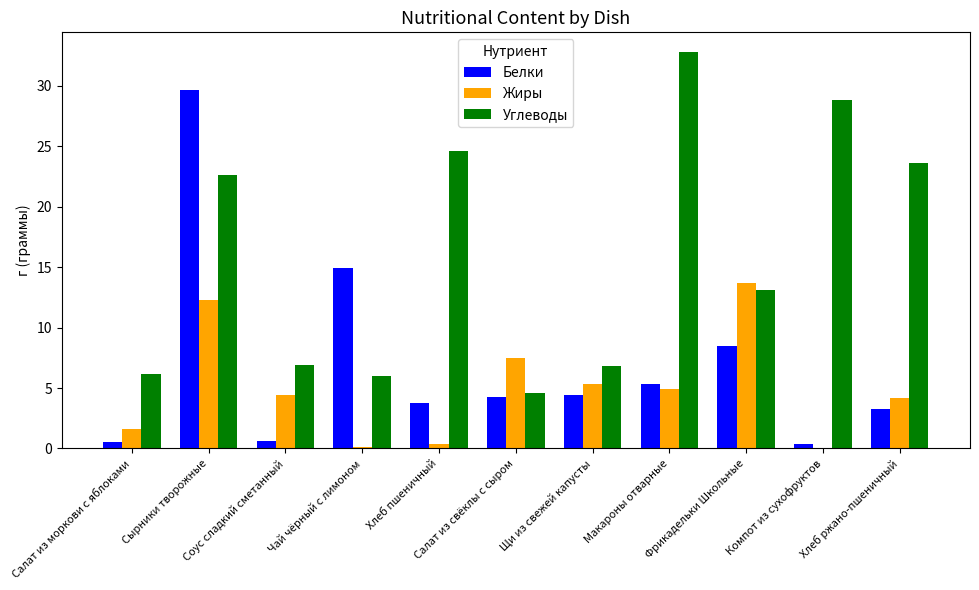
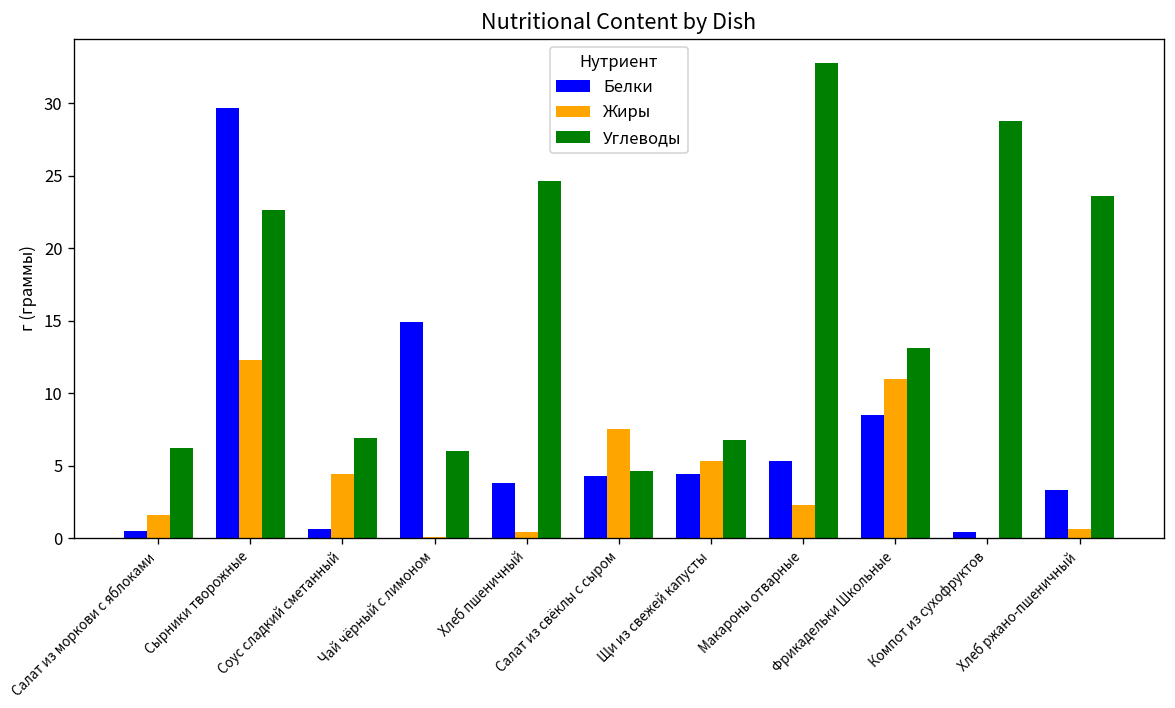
  {
    "Белки": {
      "Салат из моркови с яблоками": 0.5,
      "Сырники творожные": 29.7,
      "Соус сладкий сметанный": 0.6,
      "Чай чёрный с лимоном": 14.9,
      "Хлеб пшеничный": 3.8,
      "Салат из свёклы с сыром": 4.3,
      "Щи из свежей капусты": 4.4,
      "Макароны отварные": 5.3,
      "Фрикадельки Школьные": 8.5,
      "Компот из сухофруктов": 0.4,
      "Хлеб ржано-пшеничный": 3.3
    },
    "Жиры": {
      "Салат из моркови с яблоками": 1.6,
      "Сырники творожные": 12.3,
      "Соус сладкий сметанный": 4.4,
      "Хлеб пшеничный": 0.4,
      "Салат из свёклы с сыром": 7.5,
      "Щи из свежей капусты": 5.3,
-     "Макароны отварные": 4.9,
-     "Фрикадельки Школьные": 13.7,
+     "Макароны отварные": 2.3,
+     "Фрикадельки Школьные": 11.0,
      "Компот из сухофруктов": 0.0,
-     "Хлеб ржано-пшеничный": 4.2
+     "Хлеб ржано-пшеничный": 0.6
    },
    "Углеводы": {
      "Салат из моркови с яблоками": 6.2,
      "Сырники творожные": 22.6,
      "Соус сладкий сметанный": 6.9,
      "Чай чёрный с лимоном": 6.0,
      "Хлеб пшеничный": 24.6,
      "Салат из свёклы с сыром": 4.6,
      "Щи из свежей капусты": 6.8,
      "Макароны отварные": 32.8,
      "Фрикадельки Школьные": 13.1,
      "Компот из сухофруктов": 28.8,
      "Хлеб ржано-пшеничный": 23.6
    }
  }
